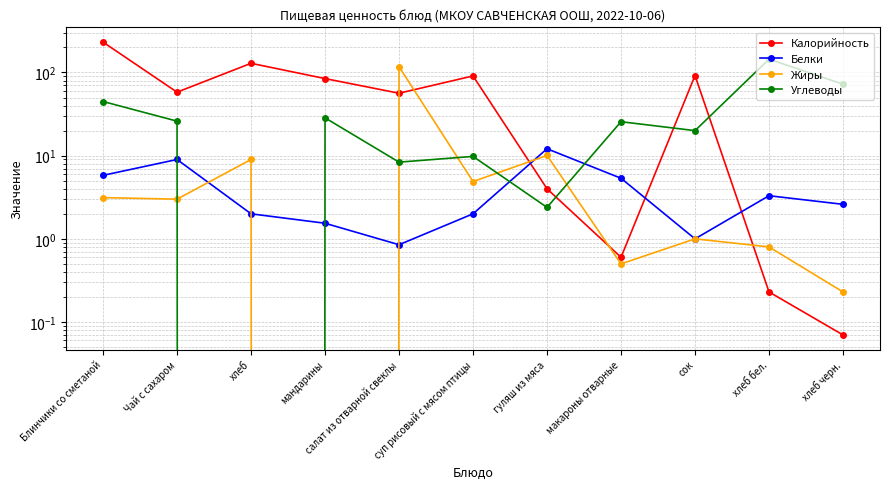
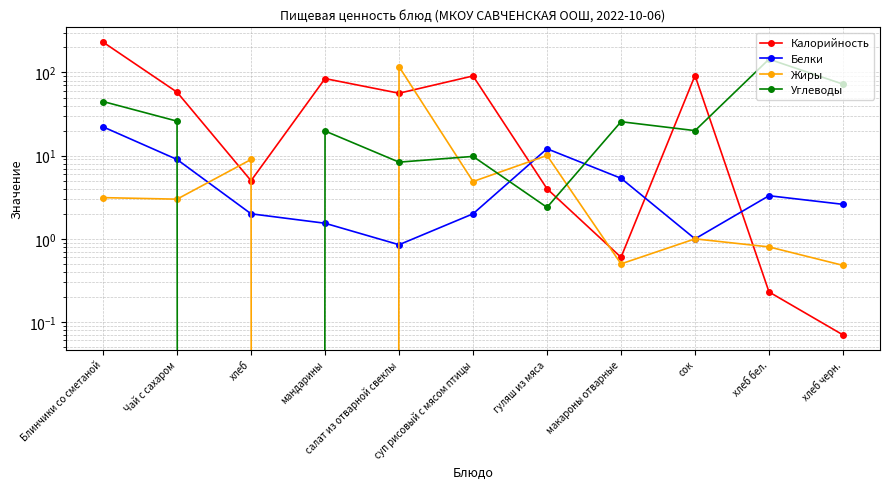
  {
    "Калорийность": {
      "Блинчики со сметаной": 230,
      "Чай с сахаром": 60,
-     "хлеб": 130,
+     "хлеб": 5,
      "мандарины": 80,
      "салат из отварной свеклы": 60,
      "суп рисовый с мясом птицы": 90,
      "гуляш из мяса": 4,
      "макароны отварные": 0.6,
      "сок": 90,
      "хлеб бел.": 0.23,
      "хлеб черн.": 0.07
    },
    "Белки": {
-     "Блинчики со сметаной": 6,
+     "Блинчики со сметаной": 22,
      "Чай с сахаром": 9,
      "хлеб": 2,
      "мандарины": 1.5,
      "салат из отварной свеклы": 0.9,
      "суп рисовый с мясом птицы": 2,
      "гуляш из мяса": 12,
      "макароны отварные": 5,
      "хлеб бел.": 3.3,
      "хлеб черн.": 2.6
    },
    "Жиры": {
      "Блинчики со сметаной": 3.1,
      "Чай с сахаром": 3.0,
      "хлеб": 9,
      "салат из отварной свеклы": 120,
      "суп рисовый с мясом птицы": 5,
      "гуляш из мяса": 10,
      "макароны отварные": 0.5,
      "хлеб бел.": 0.8,
-     "хлеб черн.": 0.23
+     "хлеб черн.": 0.5
    },
    "Углеводы": {
      "Блинчики со сметаной": 40,
      "Чай с сахаром": 26,
-     "мандарины": 29,
+     "мандарины": 20,
      "салат из отварной свеклы": 8,
      "суп рисовый с мясом птицы": 10,
      "гуляш из мяса": 2.4,
      "макароны отварные": 26,
      "сок": 20
    }
  }
